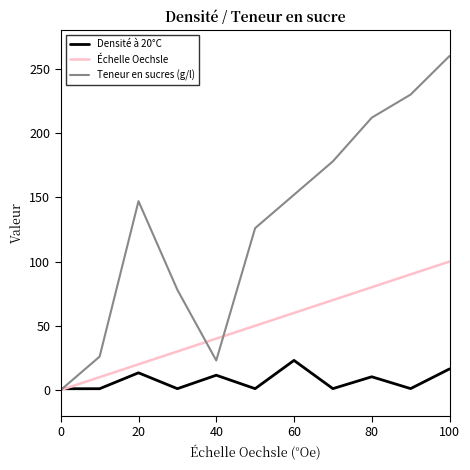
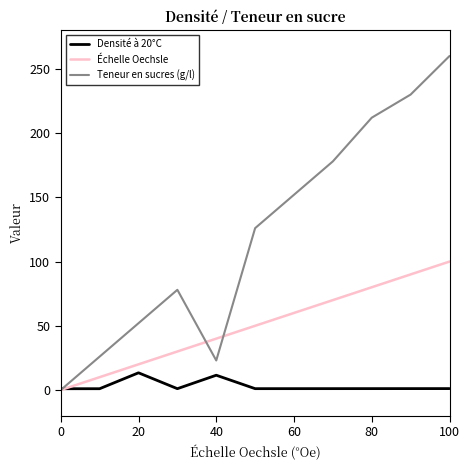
  {
    "Densité à 20°C": {
      "20": 13,
      "40": 12,
-     "60": 23,
-     "80": 10,
-     "100": 16
+     "60": 1,
+     "80": 1,
+     "100": 1
    },
    "Échelle Oechsle": {
      "20": 20,
      "40": 40,
      "60": 60,
      "80": 80,
      "100": 100
    },
    "Teneur en sucres (g/l)": {
-     "20": 147,
+     "20": 52,
      "40": 23,
      "60": 152,
      "80": 212,
      "100": 260
    }
  }
